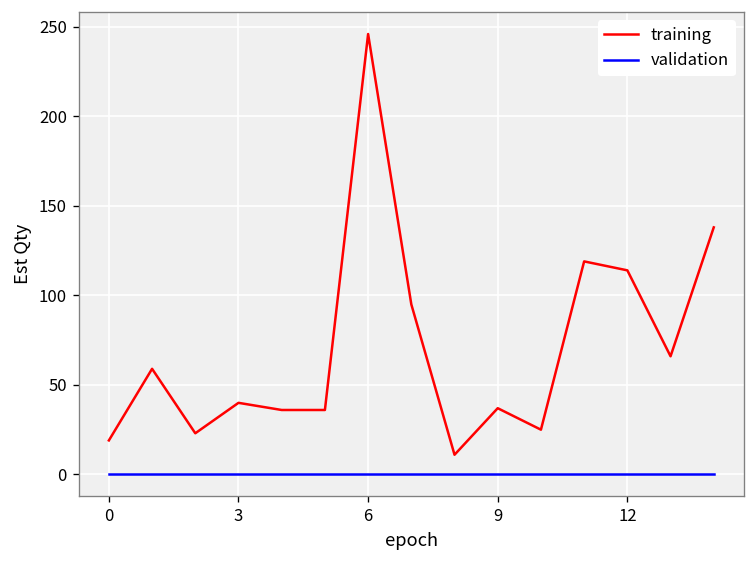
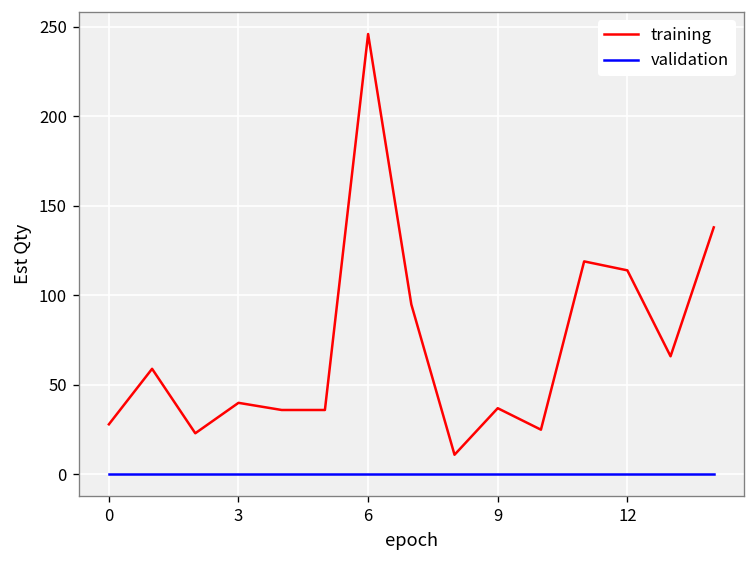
  {
    "training": {
-     "0": 19,
+     "0": 28,
      "3": 40,
      "6": 246,
      "9": 37,
      "12": 114
    },
    "validation": {
      "0": 0,
      "3": 0,
      "6": 0,
      "9": 0,
      "12": 0
    }
  }
